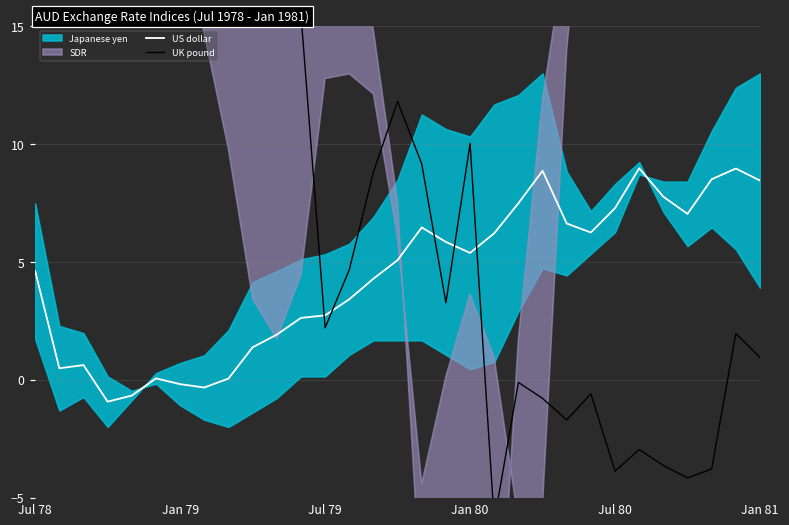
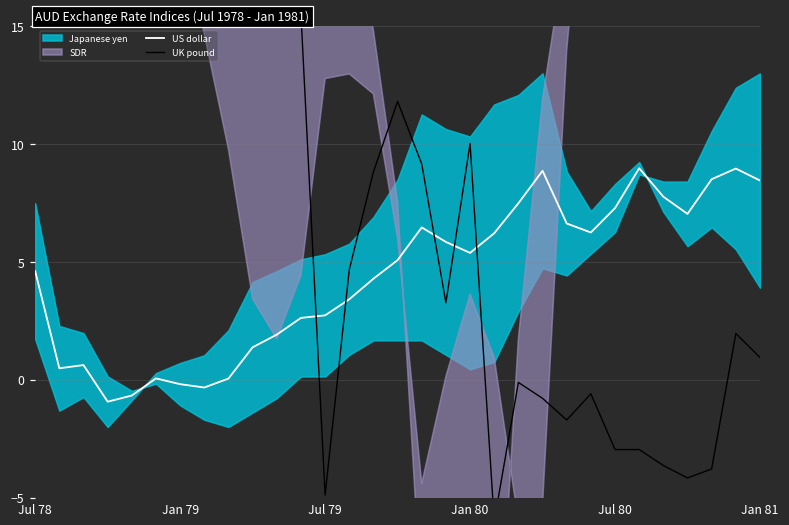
  {
    "US dollar": {
      "Jul 78": 4.6,
      "Jan 79": -0.2,
      "Jul 79": 2.7,
      "Jan 80": 5.4,
      "Jul 80": 7.3,
      "Jan 81": 8.5
    },
    "UK pound": {
-     "Jul 79": 2.2,
+     "Jul 79": -4.9,
      "Jan 80": 10.0,
-     "Jul 80": -3.9,
+     "Jul 80": -3.0,
      "Jan 81": 1.0
    }
  }
